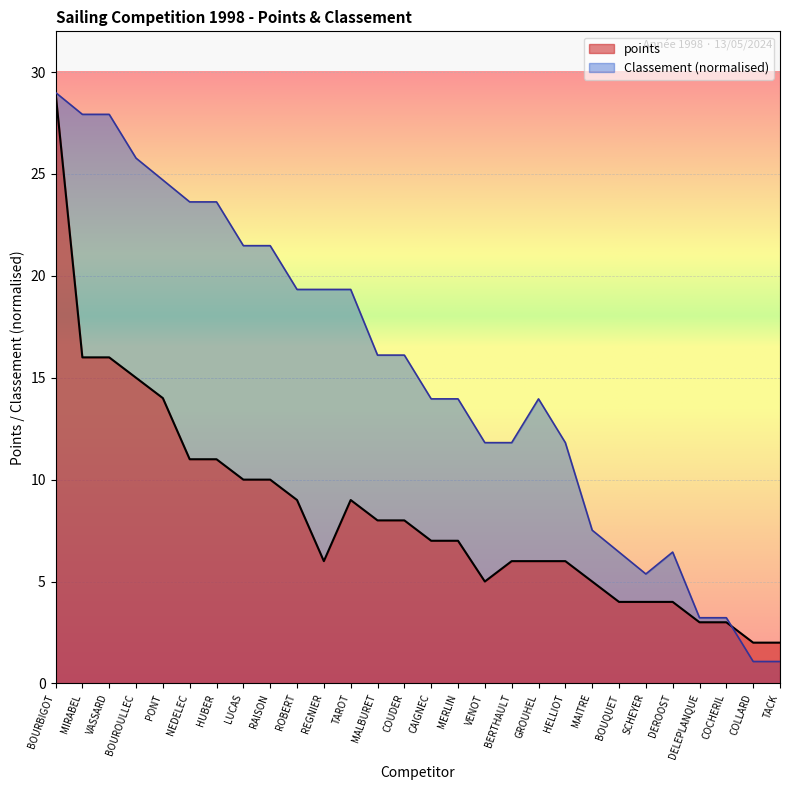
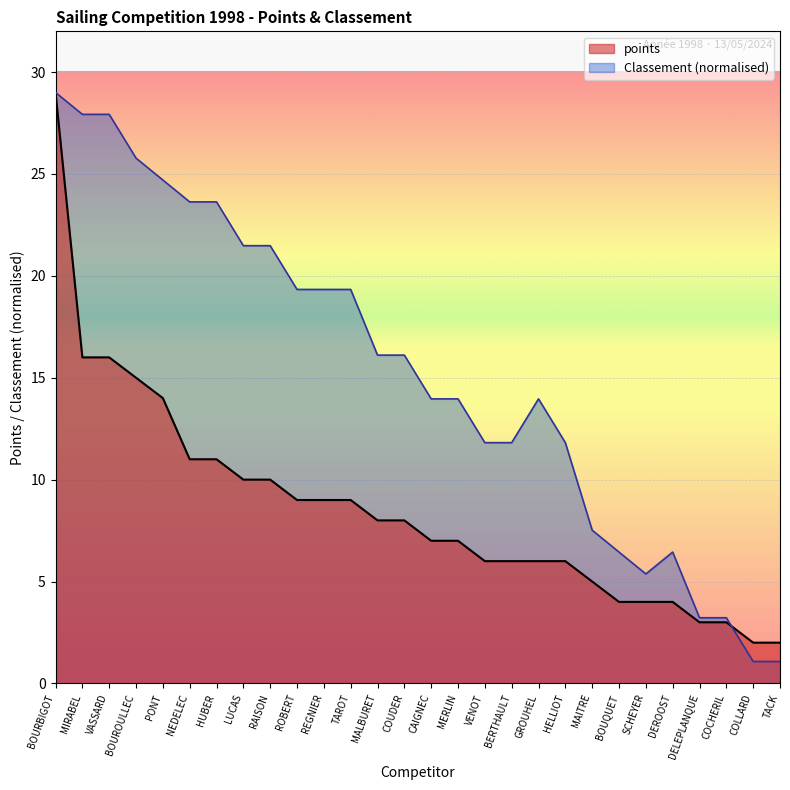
  {
    "points": {
      "MIRABEL": 16,
      "VASSARD": 16,
      "BOUROULLEC": 15,
      "PONT": 14,
      "NEDELEC": 11,
      "HUBER": 11,
      "LUCAS": 10,
      "RAISON": 10,
      "ROBERT": 9,
-     "REGNIER": 6,
+     "REGNIER": 9,
      "TAROT": 9,
      "MALBURET": 8,
      "COUDER": 8,
      "CAIGNEC": 7,
      "MERLIN": 7,
-     "VENOT": 5,
+     "VENOT": 6,
      "BERTHAULT": 6,
      "GROUHEL": 6,
      "HELLIOT": 6,
      "MAITRE": 5,
      "BOUQUET": 4,
      "SCHEYER": 4,
      "DEROOST": 4,
      "DELEPLANQUE": 3,
      "COCHERIL": 3,
      "COLLARD": 2,
      "TACK": 2
    },
    "Classement (normalised)": {
      "MIRABEL": 28,
      "VASSARD": 28,
      "BOUROULLEC": 25.8,
      "PONT": 24.7,
      "NEDELEC": 23.6,
      "HUBER": 23.6,
      "LUCAS": 21.5,
      "RAISON": 21.5,
      "ROBERT": 19.3,
      "REGNIER": 19.3,
      "TAROT": 19.3,
      "MALBURET": 16,
      "COUDER": 16,
      "CAIGNEC": 14,
      "MERLIN": 14,
      "VENOT": 11.8,
      "BERTHAULT": 11.8,
      "GROUHEL": 14,
      "HELLIOT": 11.8,
      "MAITRE": 7.5,
      "BOUQUET": 6.4,
      "SCHEYER": 5.4,
      "DEROOST": 6.4,
      "DELEPLANQUE": 3.2,
      "COCHERIL": 3.2,
      "COLLARD": 1,
      "TACK": 1
    }
  }
